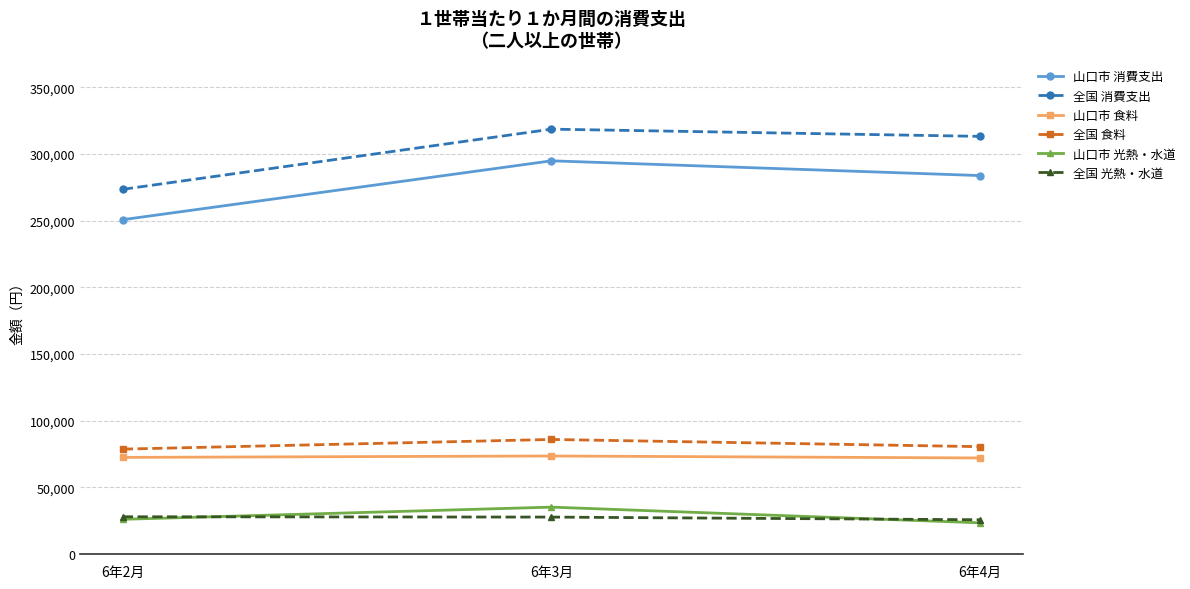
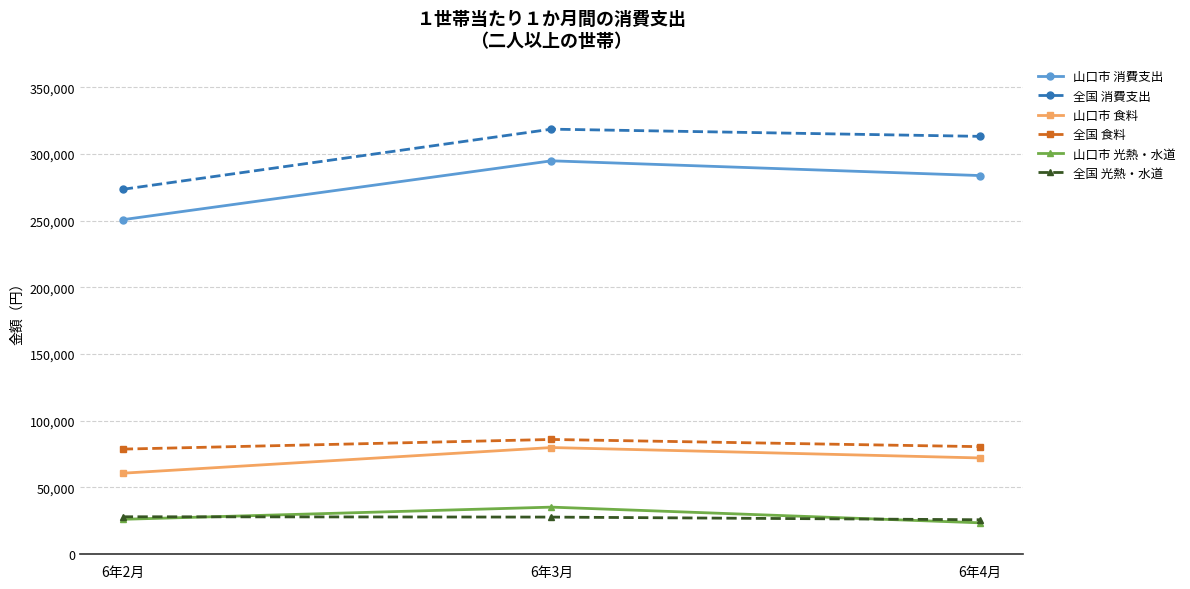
  {
    "山口市 消費支出": {
      "6年2月": "251,000",
      "6年3月": "295,000",
      "6年4月": "284,000"
    },
    "全国 消費支出": {
      "6年2月": "274,000",
      "6年3月": "319,000",
      "6年4月": "313,000"
    },
    "山口市 食料": {
-     "6年2月": "72,000",
-     "6年3月": "73,000",
+     "6年2月": "61,000",
+     "6年3月": "80,000",
      "6年4月": "72,000"
    },
    "全国 食料": {
      "6年2月": "79,000",
      "6年3月": "86,000",
      "6年4月": "80,000"
    },
    "山口市 光熱・水道": {
      "6年3月": "35,000",
      "6年4月": "23,000"
    },
    "全国 光熱・水道": {
      "6年3月": "28,000",
      "6年4月": "26,000"
    }
  }
